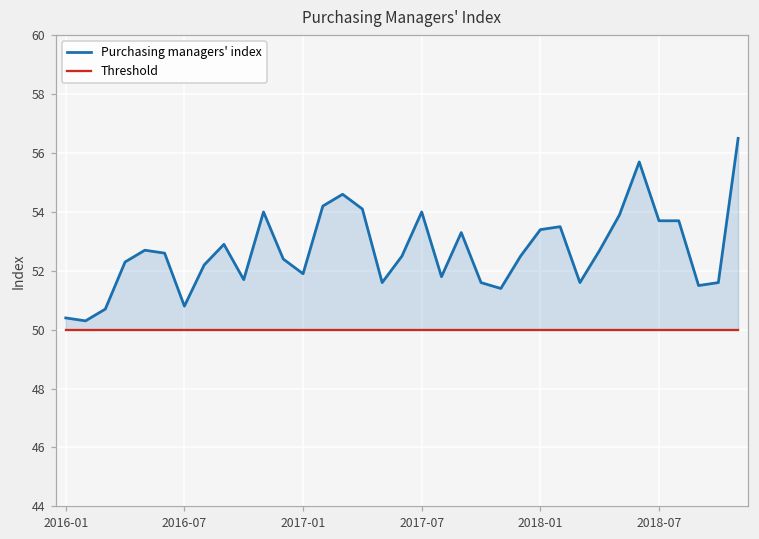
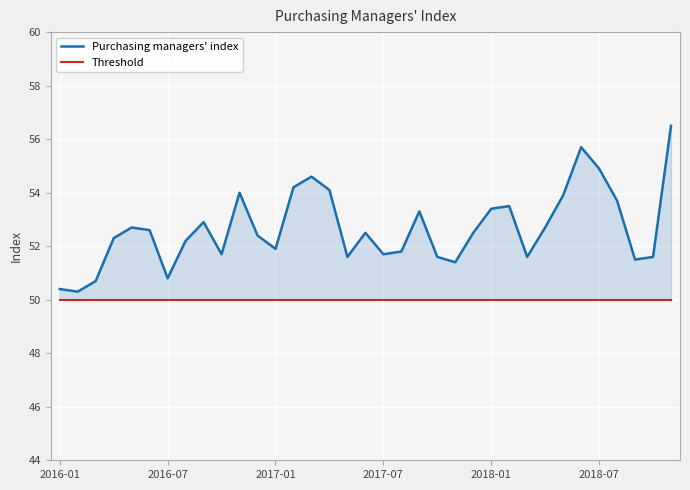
  {
    "Purchasing managers' index": {
      "2016-01": 50.4,
      "2016-07": 50.8,
      "2017-01": 51.9,
-     "2017-07": 54.0,
+     "2017-07": 51.7,
      "2018-01": 53.4,
-     "2018-07": 53.7
+     "2018-07": 54.9
    },
    "Threshold": {
      "2016-01": 50.0,
      "2016-07": 50.0,
      "2017-01": 50.0,
      "2017-07": 50.0,
      "2018-01": 50.0,
      "2018-07": 50.0
    }
  }
